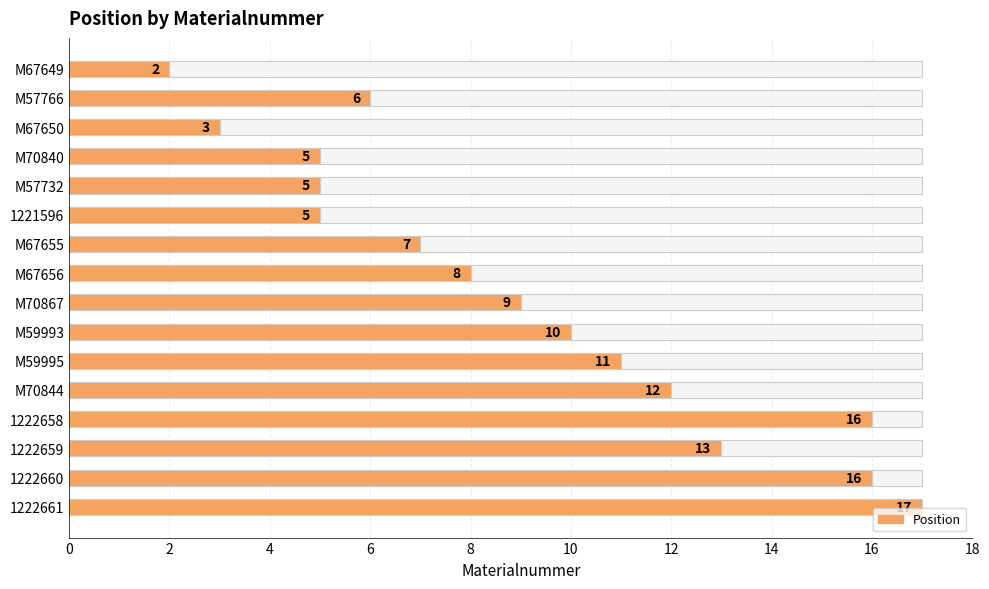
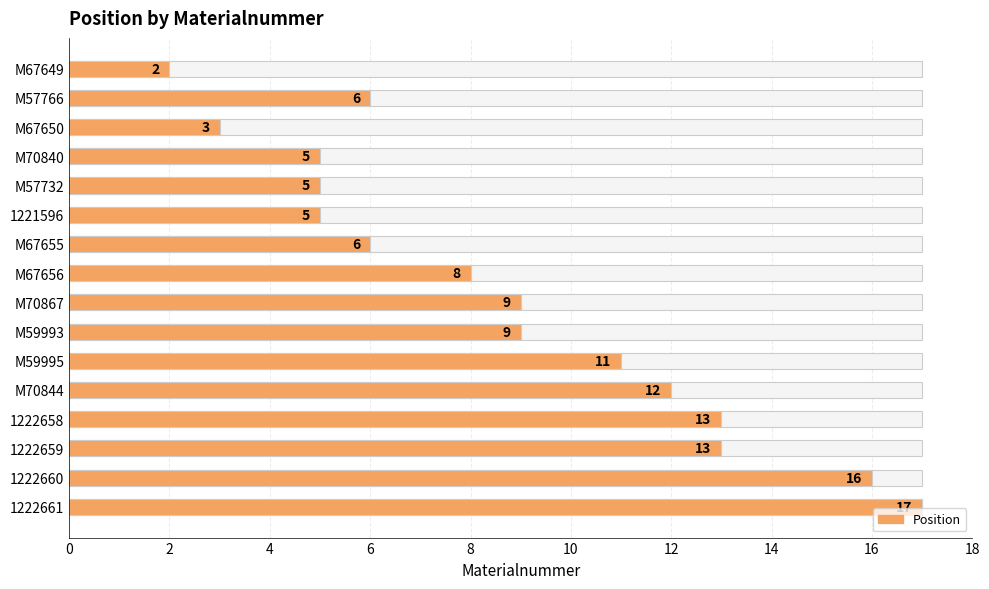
  {
    "Position": {
-     "M67655": 7,
-     "M59993": 10,
-     "1222658": 16
+     "M67655": 6,
+     "M59993": 9,
+     "1222658": 13
    }
  }
